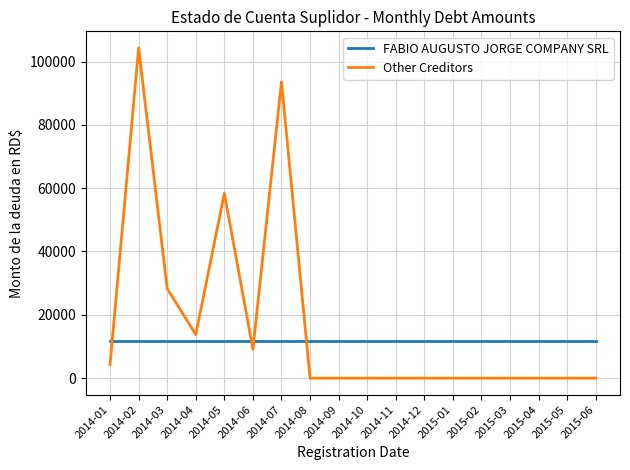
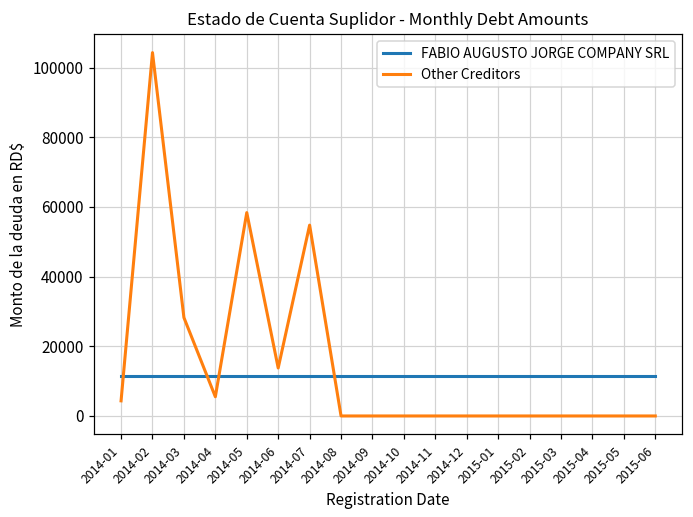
  {
    "FABIO AUGUSTO JORGE COMPANY SRL": {
      "2014-01": 12000,
      "2014-02": 12000,
      "2014-03": 12000,
      "2014-04": 12000,
      "2014-05": 12000,
      "2014-06": 12000,
      "2014-07": 12000,
      "2014-08": 12000,
      "2014-09": 12000,
      "2014-10": 12000,
      "2014-11": 12000,
      "2014-12": 12000,
      "2015-01": 12000,
      "2015-02": 12000,
      "2015-03": 12000,
      "2015-04": 12000,
      "2015-05": 12000,
      "2015-06": 12000
    },
    "Other Creditors": {
      "2014-01": 4000,
      "2014-02": 104000,
      "2014-03": 28000,
-     "2014-04": 14000,
+     "2014-04": 6000,
      "2014-05": 58000,
-     "2014-06": 9000,
-     "2014-07": 94000,
+     "2014-06": 14000,
+     "2014-07": 55000,
      "2014-08": 0,
      "2014-09": 0,
      "2014-10": 0,
      "2014-11": 0,
      "2014-12": 0,
      "2015-01": 0,
      "2015-02": 0,
      "2015-03": 0,
      "2015-04": 0,
      "2015-05": 0,
      "2015-06": 0
    }
  }
